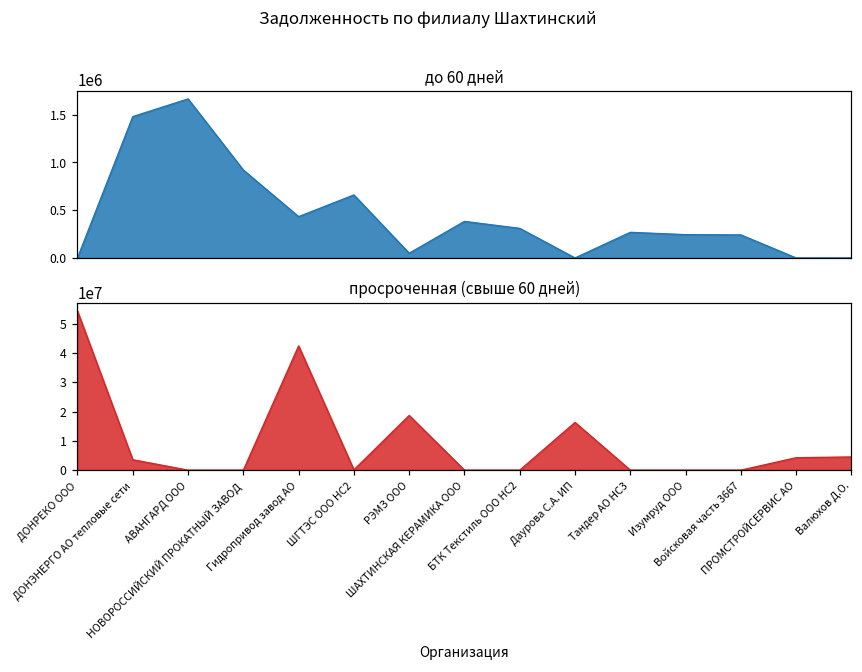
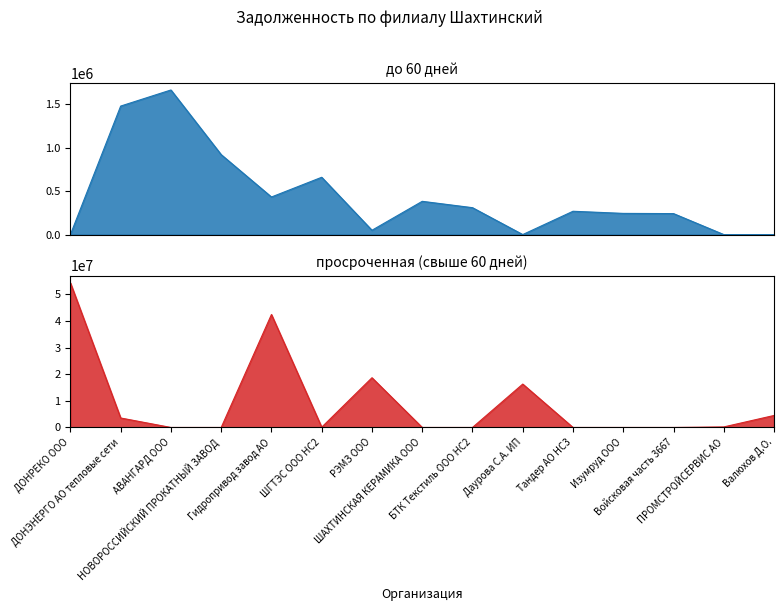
  {
    "просроченная (свыше 60 дней)": {
      "ДОНРЕКО ООО": 54000000,
      "ДОНЭНЕРГО АО тепловые сети": 4000000,
      "АВАНГАРД ООО": 0,
      "НОВОРОССИЙСКИЙ ПРОКАТНЫЙ ЗАВОД": 0,
      "Гидропривод завод АО": 42000000,
      "ШГТЭС ООО НС2": 0,
      "РЭМЗ ООО": 19000000,
      "ШАХТИНСКАЯ КЕРАМИКА ООО": 0,
      "БТК Текстиль ООО НС2": 0,
      "Даурова С.А. ИП": 16000000,
      "Тандер АО НС3": 0,
      "Изумруд ООО": 0,
      "Войсковая часть 3667": 0,
-     "ПРОМСТРОЙСЕРВИС АО": 4000000,
+     "ПРОМСТРОЙСЕРВИС АО": 0,
      "Валюхов Д.О.": 5000000
    }
  }
